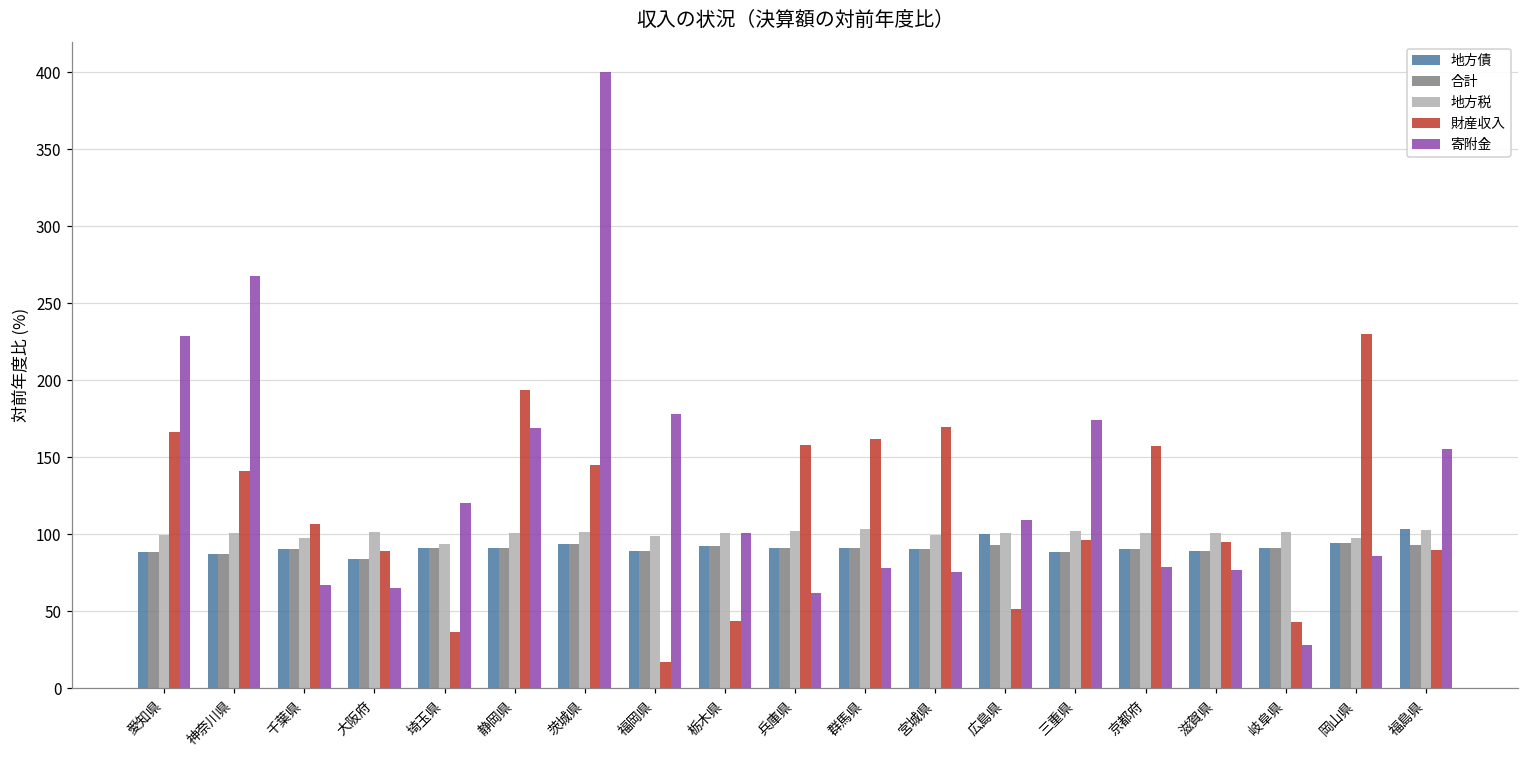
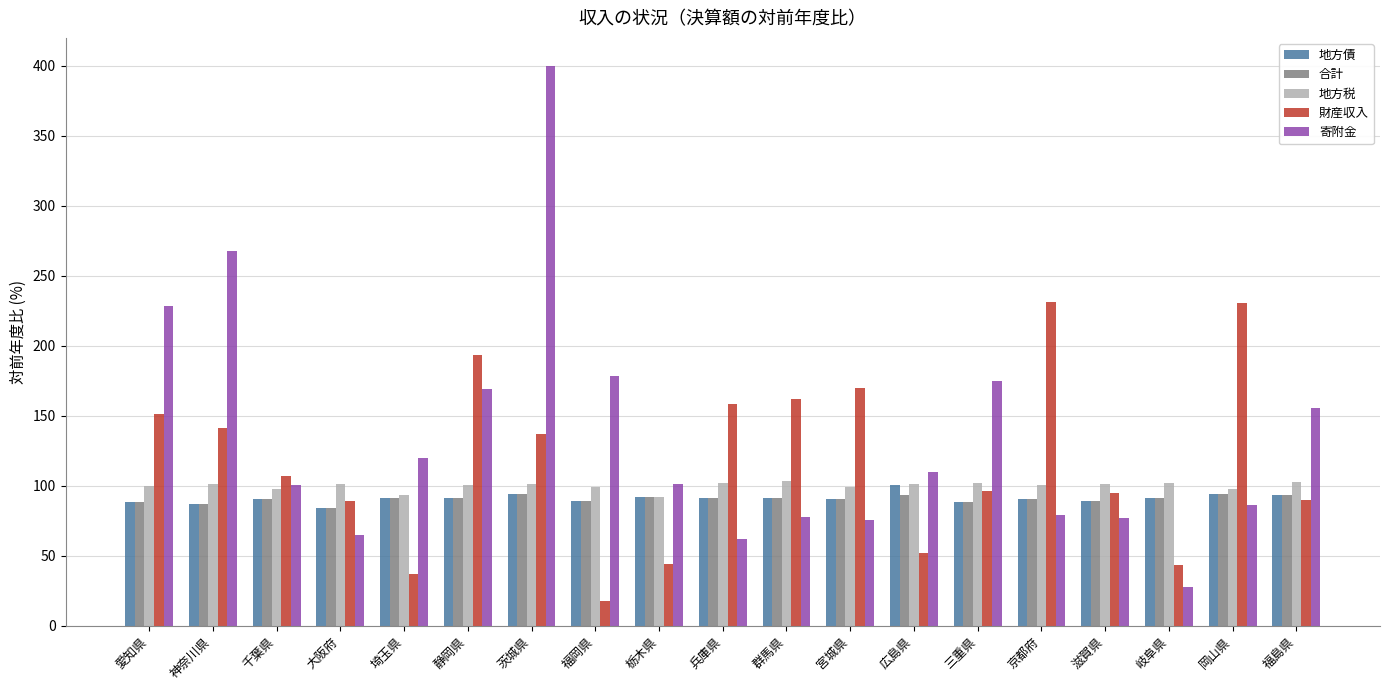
  {
    "地方債": {
      "愛知県": 89,
      "神奈川県": 87,
      "千葉県": 90,
      "大阪府": 84,
      "埼玉県": 91,
      "静岡県": 91,
      "茨城県": 94,
      "福岡県": 89,
      "栃木県": 92,
      "兵庫県": 91,
      "群馬県": 91,
      "宮城県": 90,
      "広島県": 100,
      "三重県": 89,
      "京都府": 90,
      "滋賀県": 89,
      "岐阜県": 91,
      "岡山県": 94,
-     "福島県": 104
+     "福島県": 93
    },
    "合計": {
      "愛知県": 89,
      "神奈川県": 87,
      "千葉県": 90,
      "大阪府": 84,
      "埼玉県": 91,
      "静岡県": 91,
      "茨城県": 94,
      "福岡県": 89,
      "栃木県": 92,
      "兵庫県": 91,
      "群馬県": 91,
      "宮城県": 90,
      "広島県": 93,
      "三重県": 89,
      "京都府": 90,
      "滋賀県": 89,
      "岐阜県": 91,
      "岡山県": 94,
      "福島県": 93
    },
    "地方税": {
      "愛知県": 100,
      "神奈川県": 101,
      "千葉県": 98,
      "大阪府": 101,
      "埼玉県": 94,
      "静岡県": 101,
      "茨城県": 102,
      "福岡県": 99,
-     "栃木県": 101,
+     "栃木県": 92,
      "兵庫県": 102,
      "群馬県": 103,
      "宮城県": 99,
      "広島県": 101,
      "三重県": 102,
      "京都府": 101,
      "滋賀県": 101,
      "岐阜県": 102,
      "岡山県": 98,
      "福島県": 103
    },
    "財産収入": {
-     "愛知県": 167,
+     "愛知県": 151,
      "神奈川県": 141,
      "千葉県": 107,
      "大阪府": 89,
      "埼玉県": 37,
      "静岡県": 194,
-     "茨城県": 145,
+     "茨城県": 137,
      "福岡県": 17,
      "栃木県": 44,
      "兵庫県": 158,
      "群馬県": 162,
      "宮城県": 170,
      "広島県": 52,
      "三重県": 96,
-     "京都府": 158,
+     "京都府": 231,
      "滋賀県": 95,
      "岐阜県": 43,
      "岡山県": 230,
      "福島県": 90
    },
    "寄附金": {
      "愛知県": 229,
      "神奈川県": 268,
-     "千葉県": 67,
+     "千葉県": 101,
      "大阪府": 65,
      "埼玉県": 120,
      "静岡県": 169,
      "茨城県": 400,
      "福岡県": 178,
      "栃木県": 101,
      "兵庫県": 62,
      "群馬県": 78,
      "宮城県": 76,
      "広島県": 110,
      "三重県": 175,
      "京都府": 79,
      "滋賀県": 77,
      "岐阜県": 28,
      "岡山県": 86,
      "福島県": 155
    }
  }
